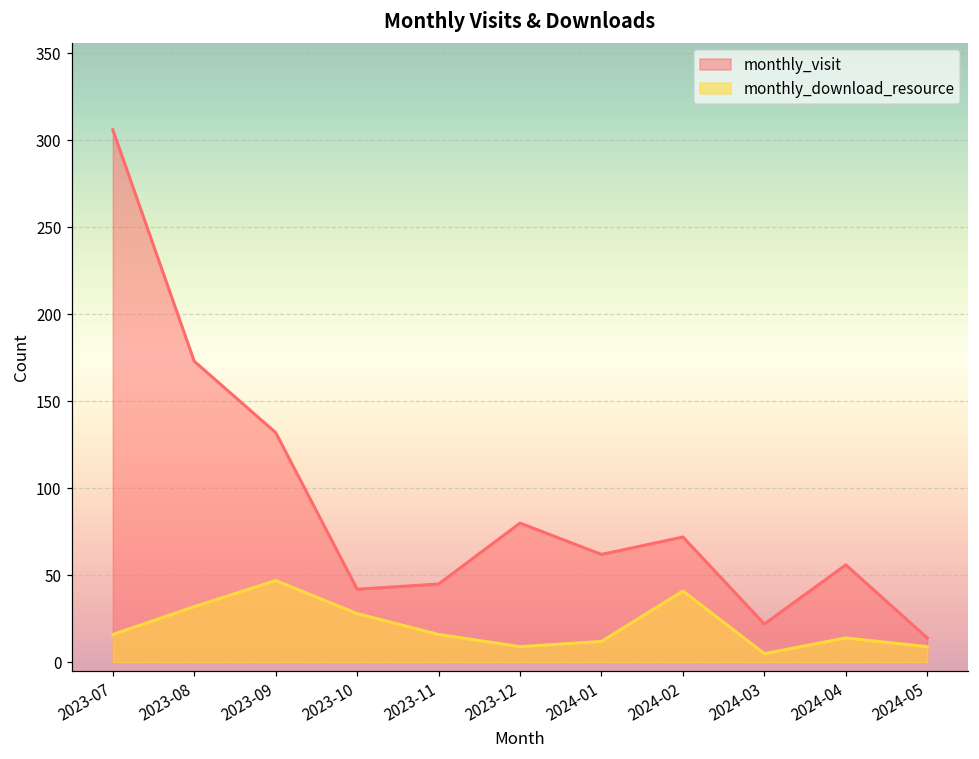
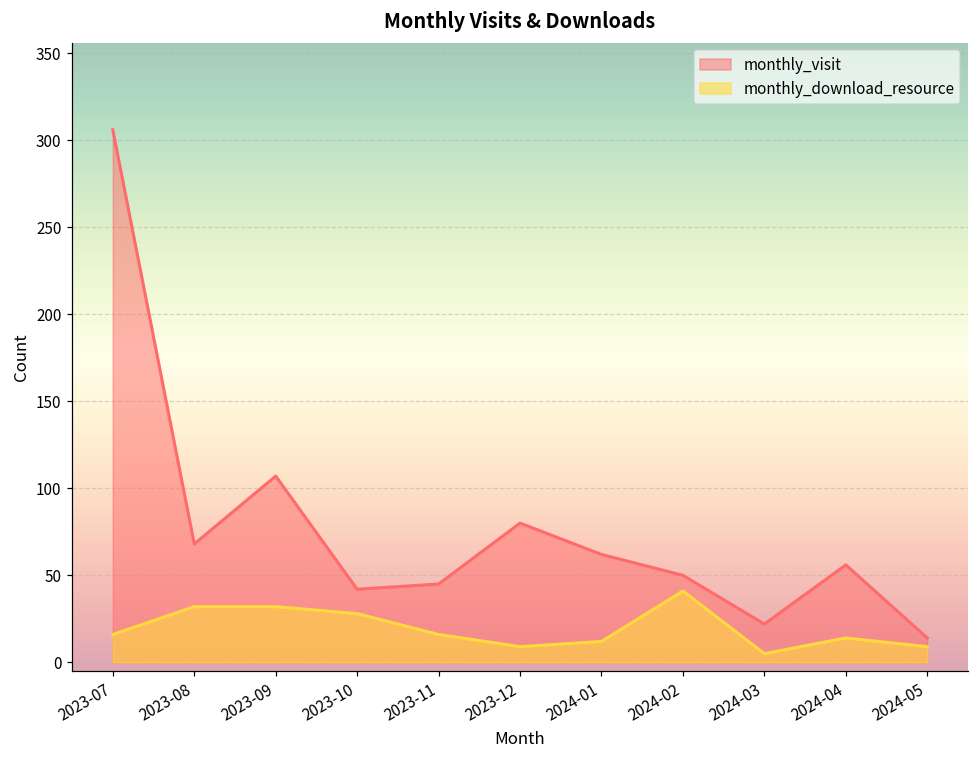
  {
    "monthly_visit": {
      "2023-07": 306,
-     "2023-08": 173,
-     "2023-09": 132,
+     "2023-08": 68,
+     "2023-09": 107,
      "2023-10": 42,
      "2023-11": 45,
      "2023-12": 80,
      "2024-01": 62,
-     "2024-02": 72,
+     "2024-02": 50,
      "2024-03": 22,
      "2024-04": 56,
      "2024-05": 14
    },
    "monthly_download_resource": {
      "2023-07": 16,
      "2023-08": 32,
-     "2023-09": 47,
+     "2023-09": 32,
      "2023-10": 28,
      "2023-11": 16,
      "2023-12": 9,
      "2024-01": 12,
      "2024-02": 41,
      "2024-03": 5,
      "2024-04": 14,
      "2024-05": 9
    }
  }
